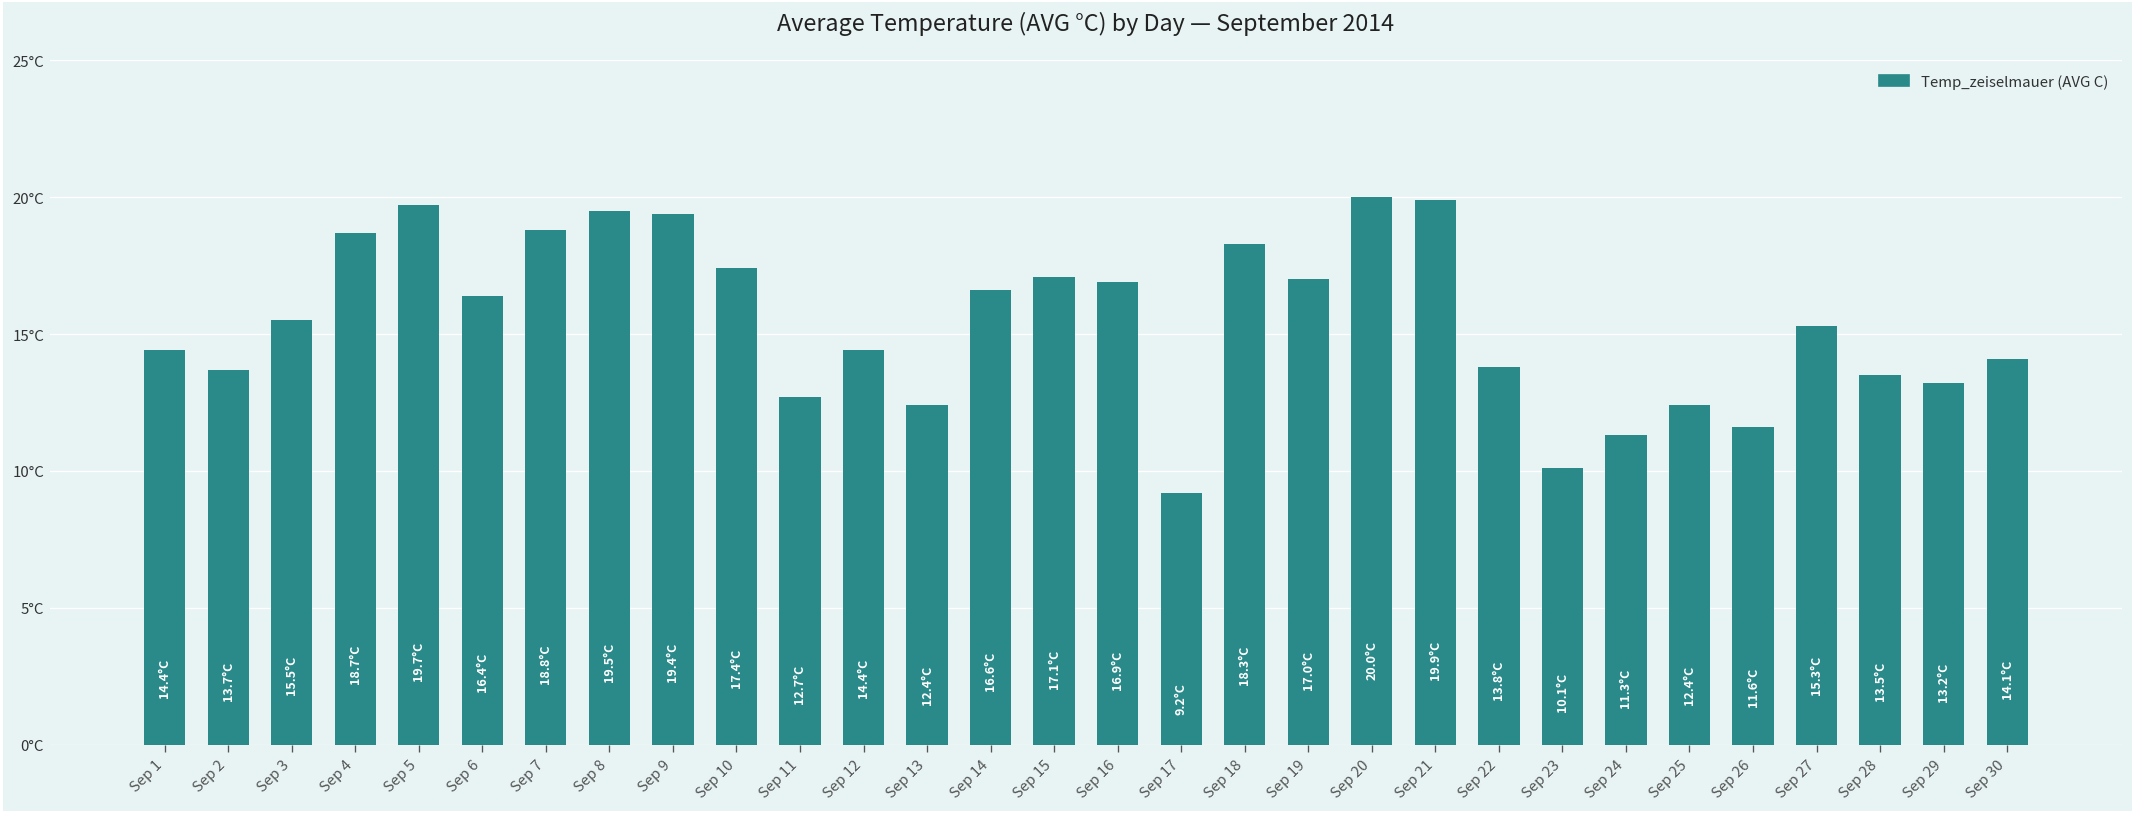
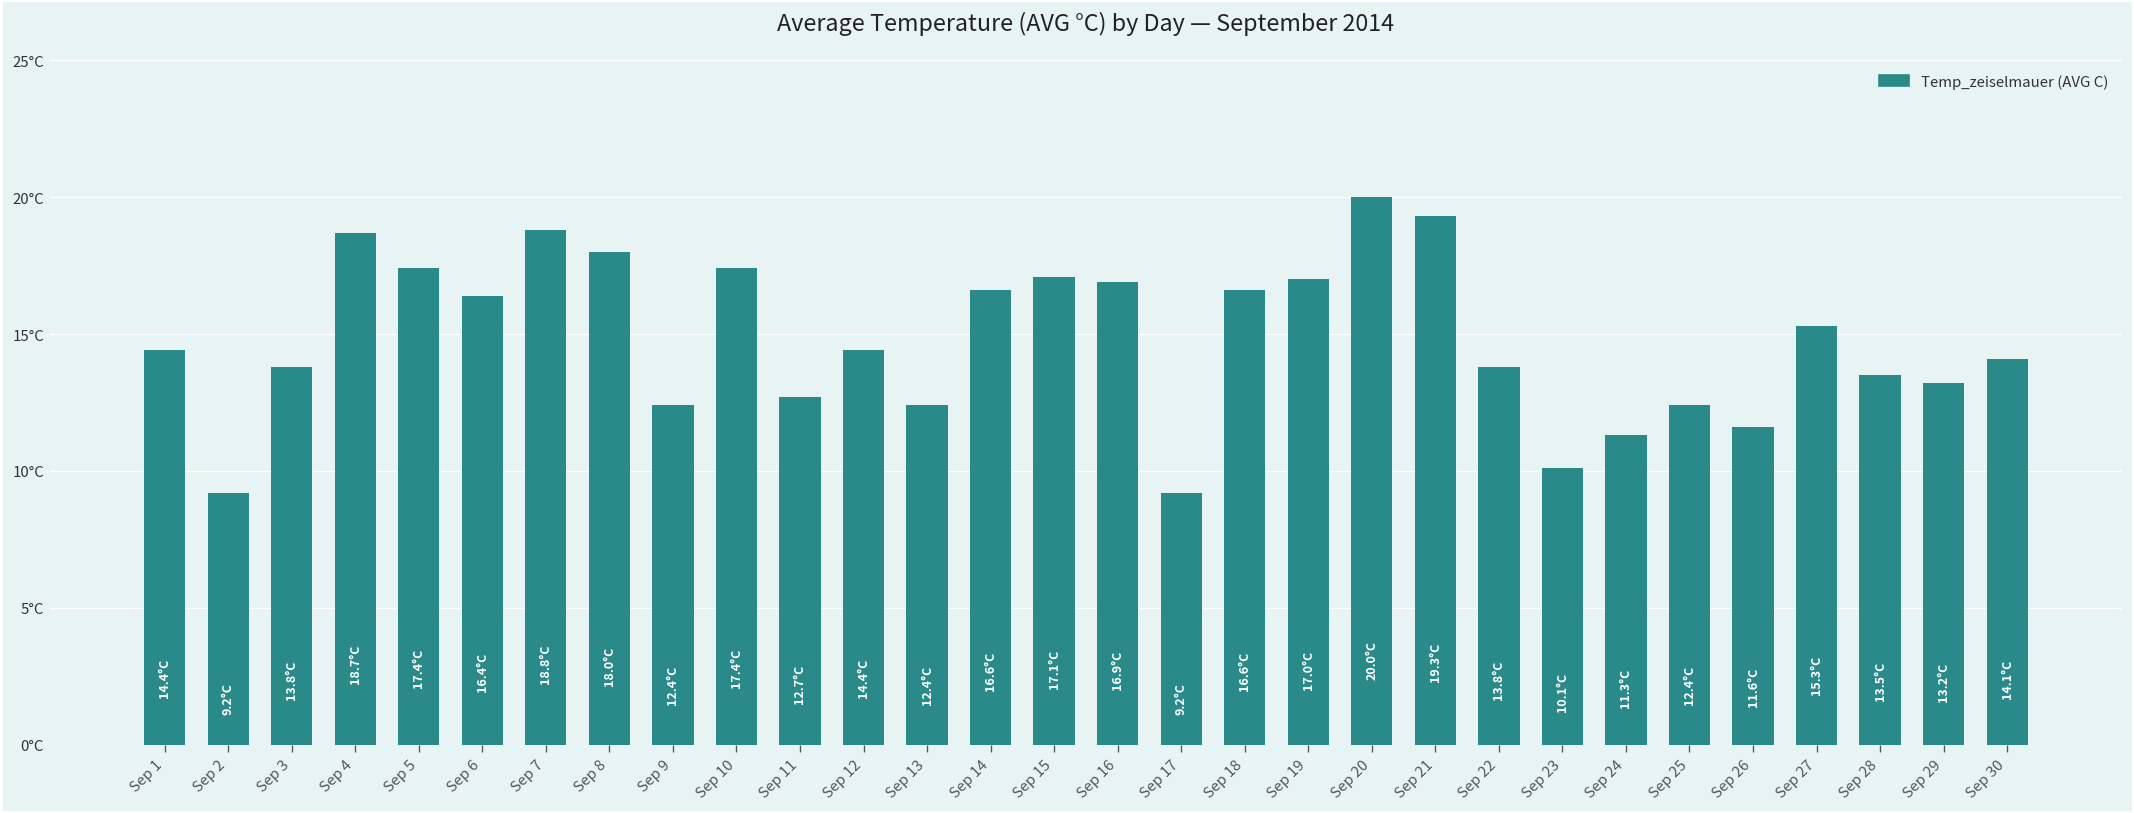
  {
    "Sep 1": "14.4°C",
-   "Sep 2": "13.7°C",
-   "Sep 3": "15.5°C",
+   "Sep 2": "9.2°C",
+   "Sep 3": "13.8°C",
    "Sep 4": "18.7°C",
-   "Sep 5": "19.7°C",
+   "Sep 5": "17.4°C",
    "Sep 6": "16.4°C",
    "Sep 7": "18.8°C",
-   "Sep 8": "19.5°C",
-   "Sep 9": "19.4°C",
+   "Sep 8": "18.0°C",
+   "Sep 9": "12.4°C",
    "Sep 10": "17.4°C",
    "Sep 11": "12.7°C",
    "Sep 12": "14.4°C",
    "Sep 13": "12.4°C",
    "Sep 14": "16.6°C",
    "Sep 15": "17.1°C",
    "Sep 16": "16.9°C",
    "Sep 17": "9.2°C",
-   "Sep 18": "18.3°C",
+   "Sep 18": "16.6°C",
    "Sep 19": "17.0°C",
    "Sep 20": "20.0°C",
-   "Sep 21": "19.9°C",
+   "Sep 21": "19.3°C",
    "Sep 22": "13.8°C",
    "Sep 23": "10.1°C",
    "Sep 24": "11.3°C",
    "Sep 25": "12.4°C",
    "Sep 26": "11.6°C",
    "Sep 27": "15.3°C",
    "Sep 28": "13.5°C",
    "Sep 29": "13.2°C",
    "Sep 30": "14.1°C"
  }
